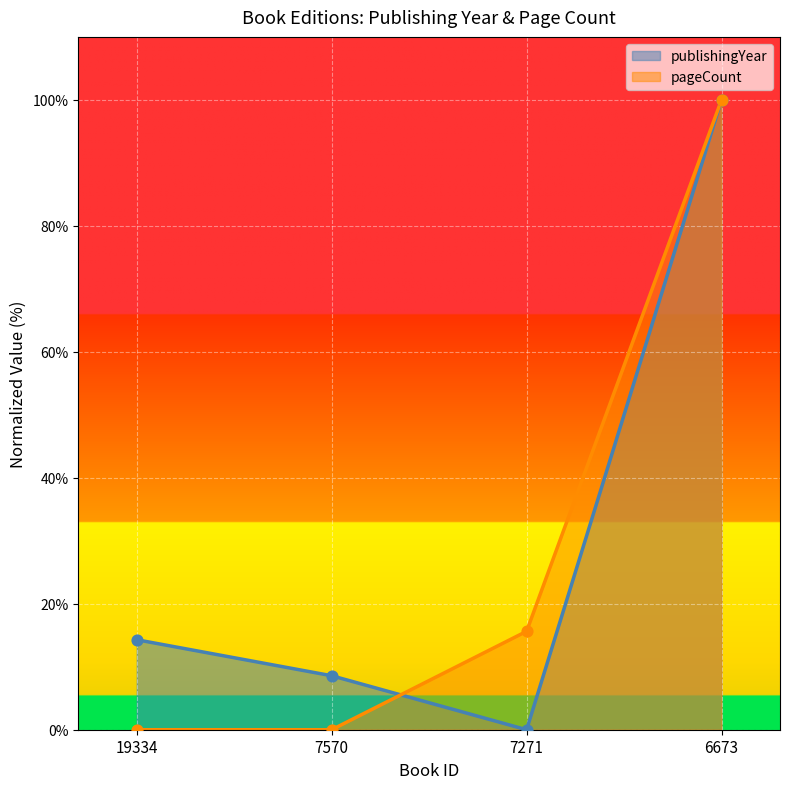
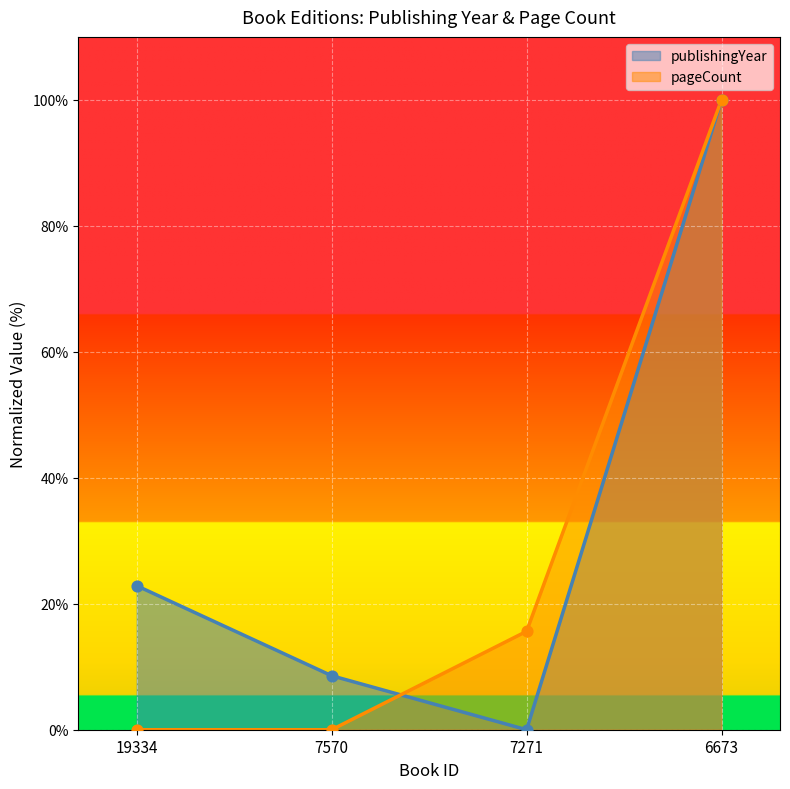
  {
    "publishingYear": {
-     "19334": "14%",
+     "19334": "23%",
      "7570": "9%",
      "7271": "0%"
    },
    "pageCount": {
      "19334": "0%",
      "7570": "0%",
      "7271": "16%"
    }
  }
